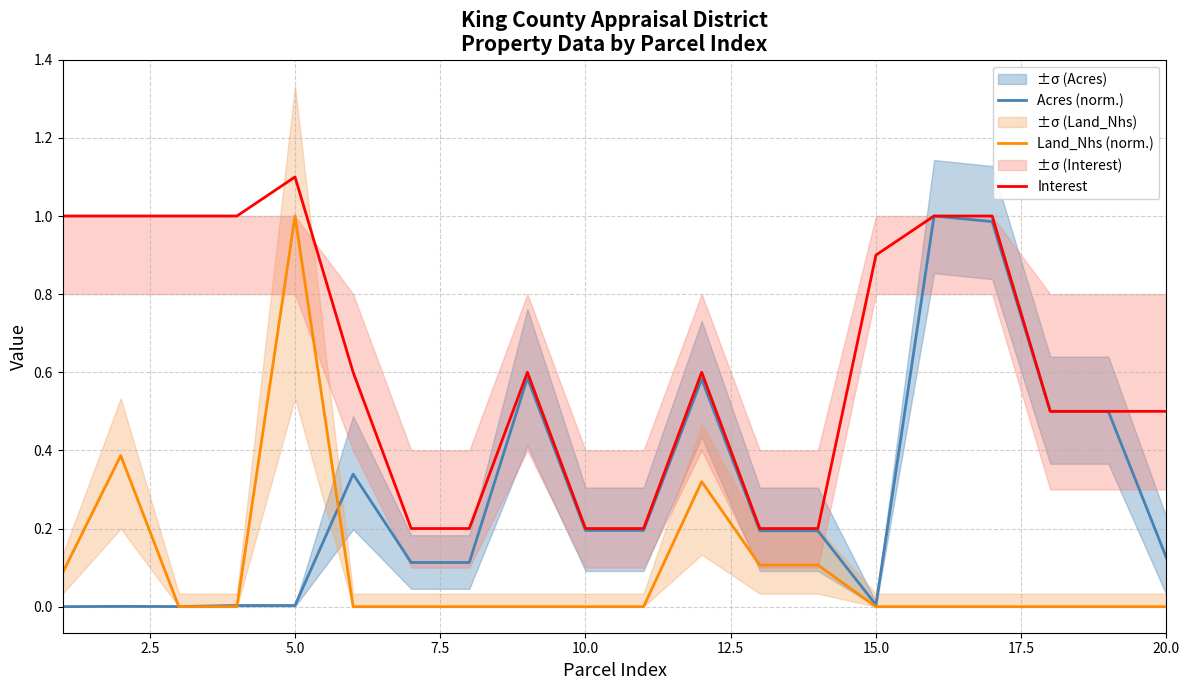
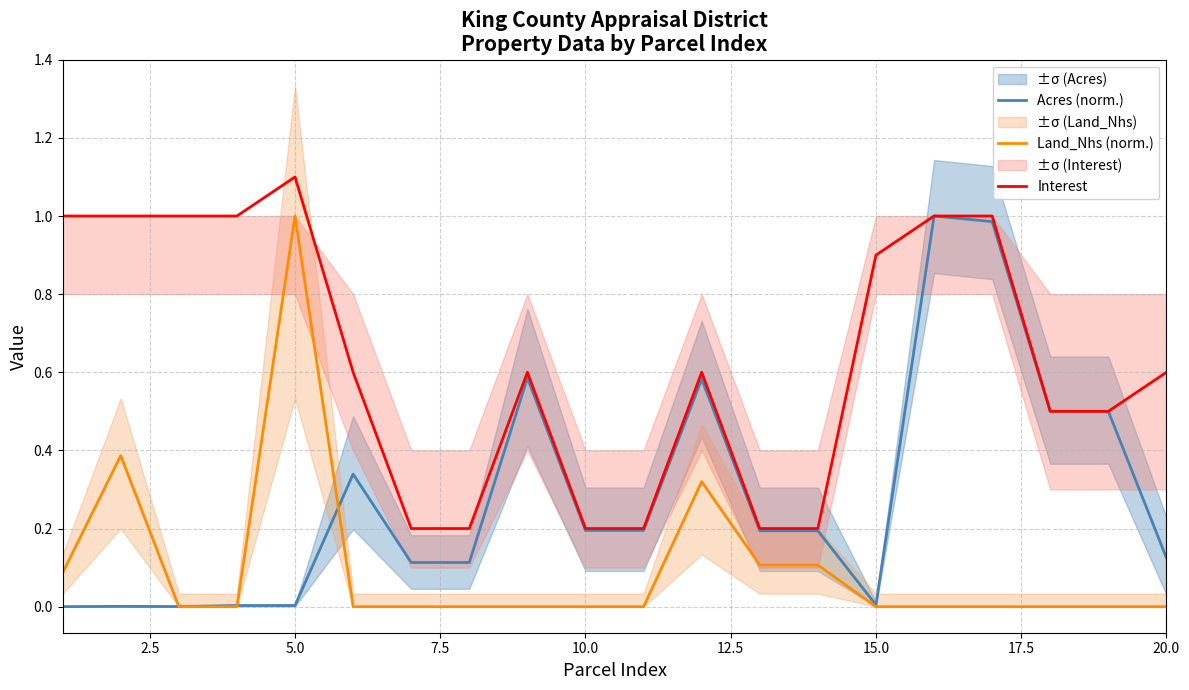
  {
    "Land_Nhs (norm.)": {
      "10.0": 0.0,
      "20.0": 0.0
    },
    "Interest": {
      "5.0": 1.1,
      "15.0": 0.9,
-     "20.0": 0.5
+     "20.0": 0.6
    }
  }
